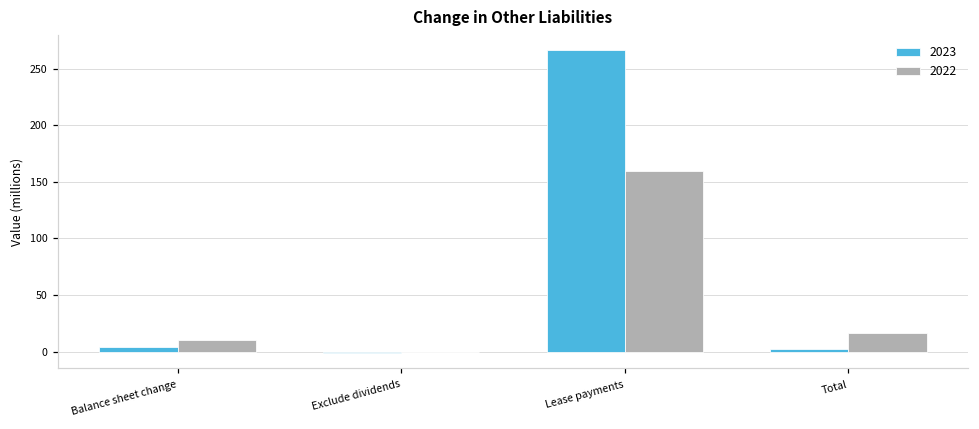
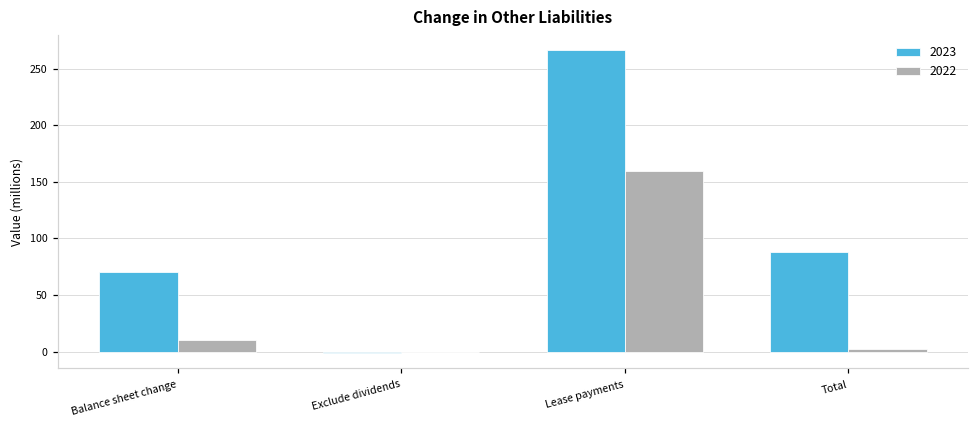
  {
    "2023": {
-     "Balance sheet change": 4,
+     "Balance sheet change": 70,
      "Lease payments": 266,
-     "Total": 3
+     "Total": 88
    },
    "2022": {
      "Balance sheet change": 11,
      "Exclude dividends": 0,
      "Lease payments": 160,
-     "Total": 16
+     "Total": 2
    }
  }
